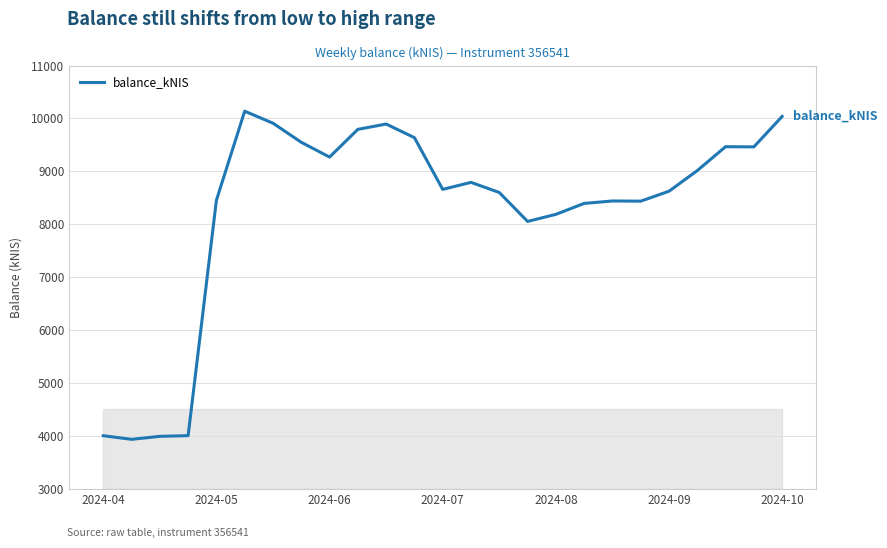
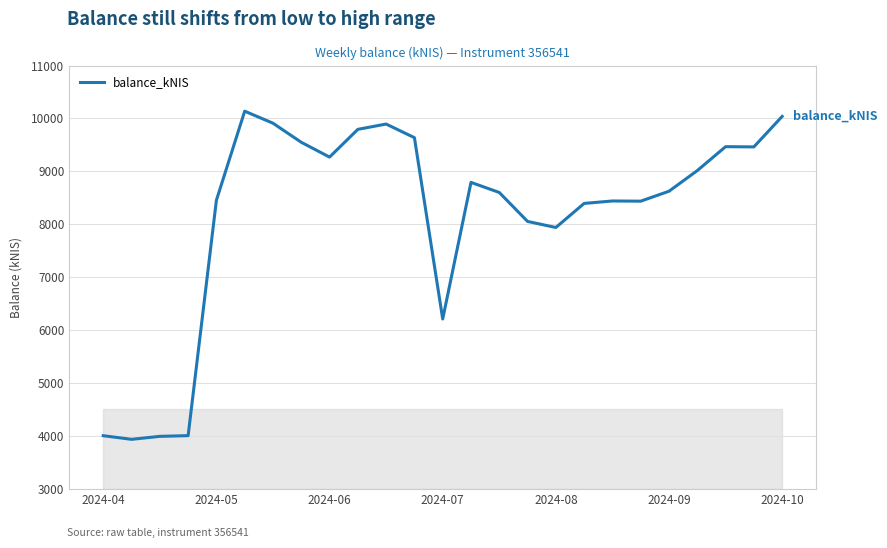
  {
    "balance_kNIS": {
      "2024-04": 4000,
      "2024-05": 8500,
      "2024-06": 9300,
-     "2024-07": 8700,
-     "2024-08": 8200,
+     "2024-07": 6200,
+     "2024-08": 7900,
      "2024-09": 8600,
      "2024-10": 10000
    }
  }
